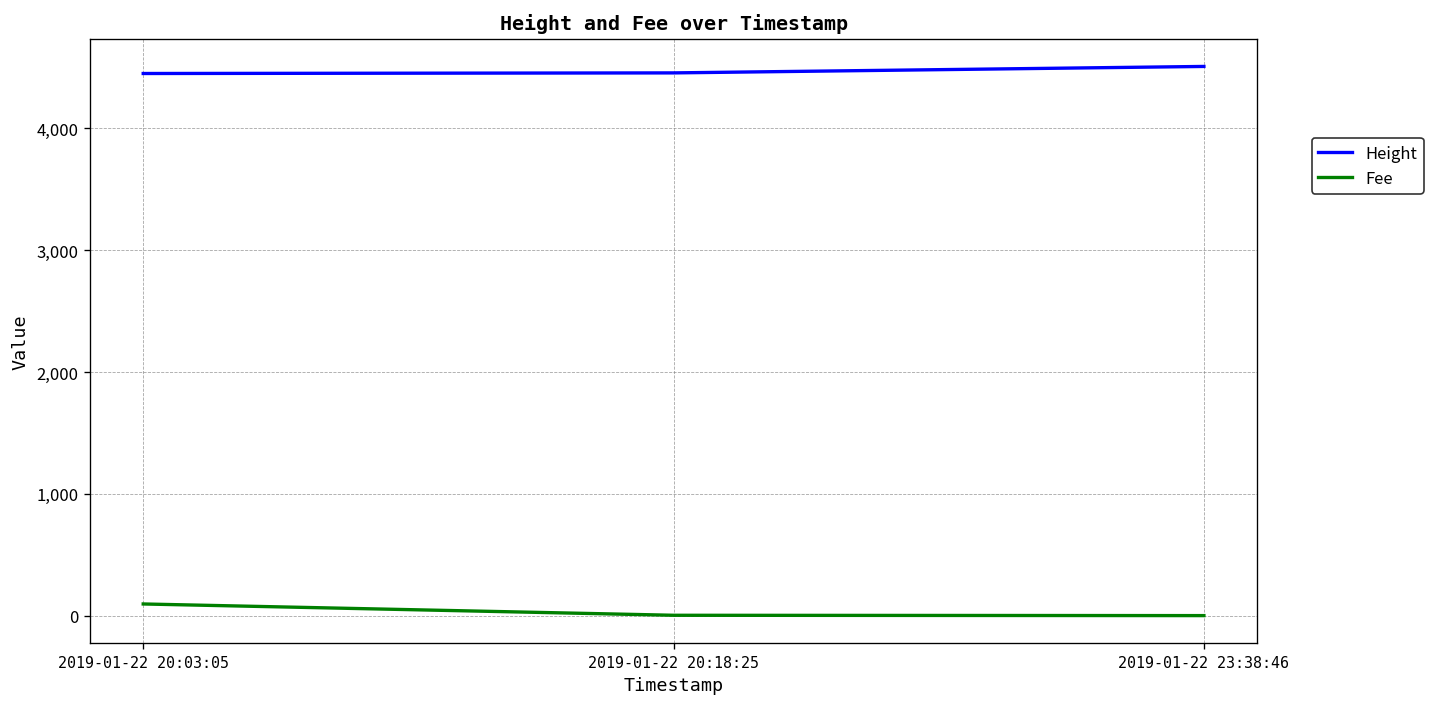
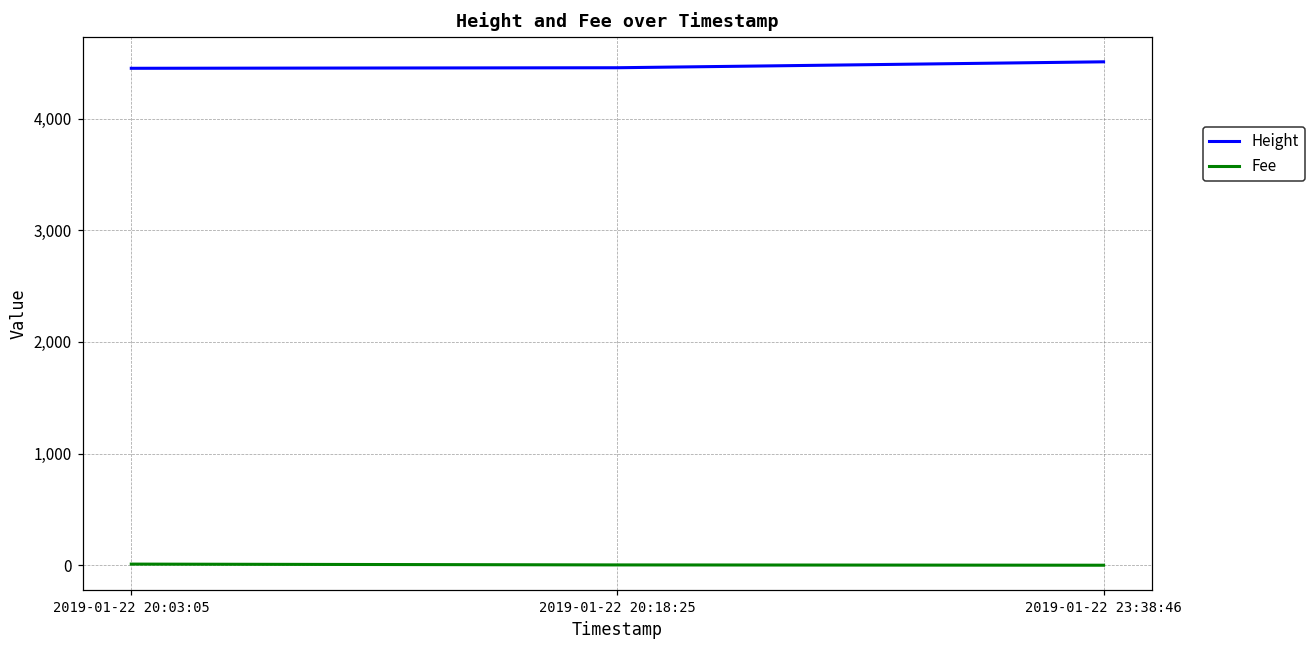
  {
    "Height": {
      "2019-01-22 20:03:05": "4,450",
      "2019-01-22 20:18:25": "4,460",
      "2019-01-22 23:38:46": "4,510"
    },
    "Fee": {
-     "2019-01-22 20:03:05": "100",
+     "2019-01-22 20:03:05": "10",
      "2019-01-22 20:18:25": "0",
      "2019-01-22 23:38:46": "0"
    }
  }
